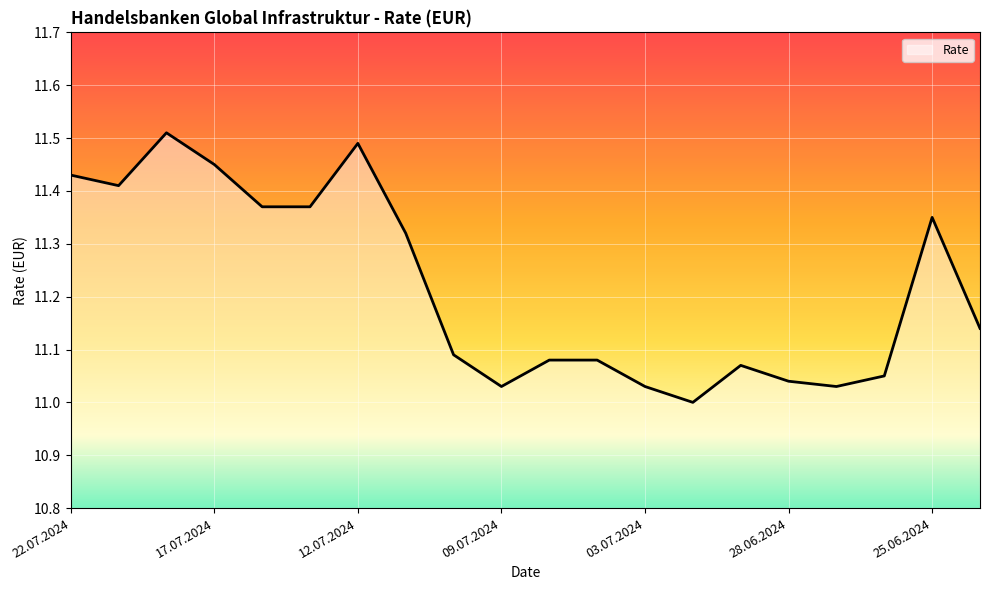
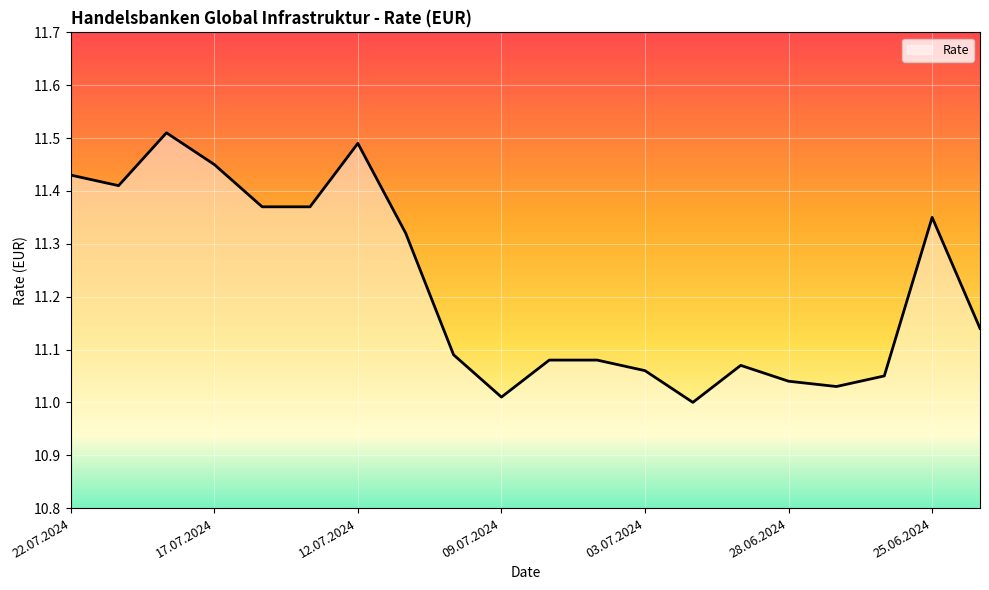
  {
    "22.07.2024": 11.43,
    "17.07.2024": 11.45,
    "12.07.2024": 11.49,
-   "09.07.2024": 11.03,
-   "03.07.2024": 11.03,
+   "09.07.2024": 11.01,
+   "03.07.2024": 11.06,
    "28.06.2024": 11.04,
    "25.06.2024": 11.35
  }
